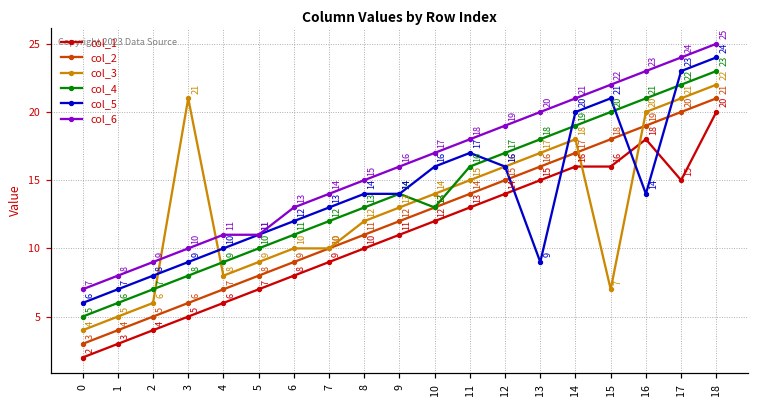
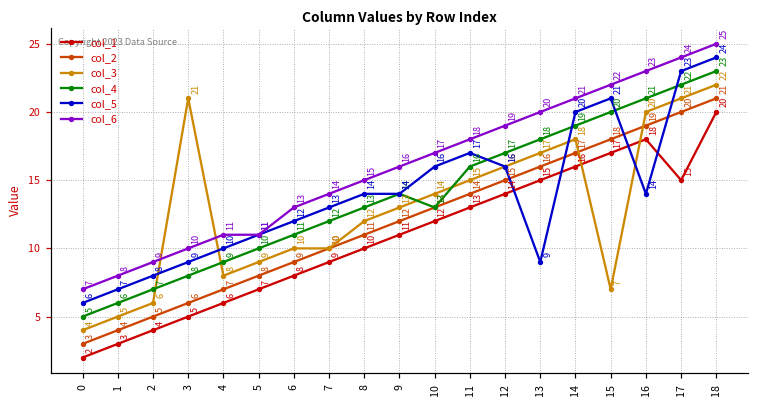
  {
    "col_1": {
      "0": 2,
      "1": 3,
      "2": 4,
      "3": 5,
      "4": 6,
      "5": 7,
      "6": 8,
      "7": 9,
      "8": 10,
      "9": 11,
      "10": 12,
      "11": 13,
      "12": 14,
      "13": 15,
      "14": 16,
-     "15": 16,
+     "15": 17,
      "16": 18,
      "17": 15,
      "18": 20
    },
    "col_2": {
      "0": 3,
      "1": 4,
      "2": 5,
      "3": 6,
      "4": 7,
      "5": 8,
      "6": 9,
      "8": 11,
      "9": 12,
      "11": 14,
      "12": 15,
      "13": 16,
      "14": 17,
      "15": 18,
      "16": 19,
      "17": 20,
      "18": 21
    },
    "col_3": {
      "0": 4,
      "1": 5,
      "2": 6,
      "3": 21,
      "4": 8,
      "5": 9,
      "6": 10,
      "8": 12,
      "9": 13,
      "10": 14,
      "11": 15,
      "13": 17,
      "14": 18,
      "15": 7,
      "16": 20,
      "17": 21,
      "18": 22
    },
    "col_4": {
      "0": 5,
      "1": 6,
      "2": 7,
      "3": 8,
      "4": 9,
      "5": 10,
      "6": 11,
      "7": 12,
      "8": 13,
      "11": 16,
      "12": 17,
      "13": 18,
      "14": 19,
      "15": 20,
      "16": 21,
      "17": 22,
      "18": 23
    },
    "col_5": {
      "0": 6,
      "1": 7,
      "2": 8,
      "3": 9,
      "4": 10,
      "6": 12,
      "7": 13,
      "8": 14,
      "10": 16,
      "11": 17,
      "13": 9,
      "14": 20,
      "15": 21,
      "16": 14,
      "17": 23,
      "18": 24
    },
    "col_6": {
      "0": 7,
      "1": 8,
      "2": 9,
      "3": 10,
      "4": 11,
      "6": 13,
      "7": 14,
      "8": 15,
      "9": 16,
      "10": 17,
      "11": 18,
      "12": 19,
      "13": 20,
      "14": 21,
      "15": 22,
      "16": 23,
      "17": 24,
      "18": 25
    }
  }
